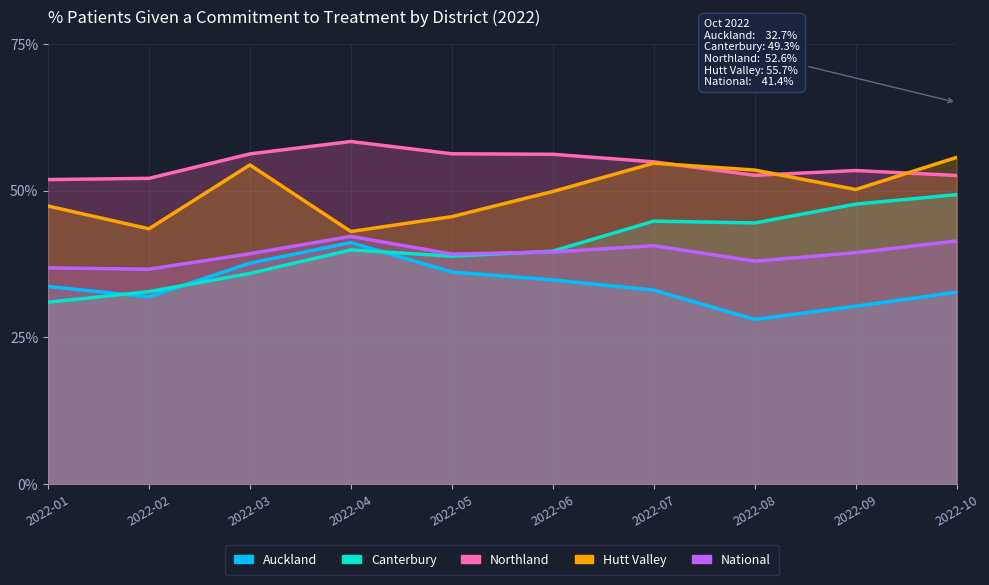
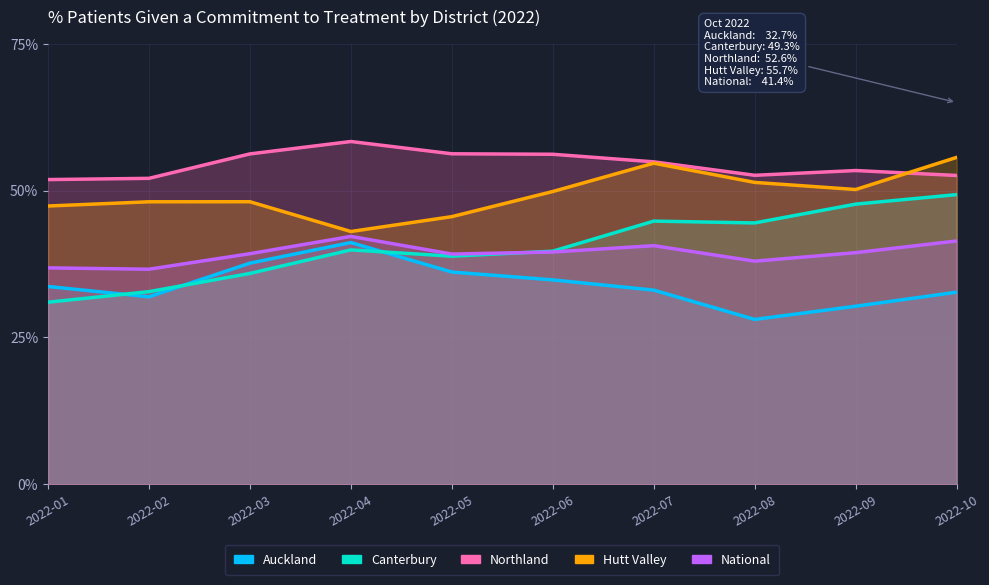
  {
    "Hutt Valley": {
      "2022-01": "47%",
-     "2022-02": "44%",
-     "2022-03": "54%",
+     "2022-02": "48%",
+     "2022-03": "48%",
      "2022-04": "43%",
      "2022-05": "46%",
      "2022-06": "50%",
-     "2022-08": "54%",
+     "2022-08": "51%",
      "2022-09": "50%",
      "2022-10": "56%"
    }
  }
